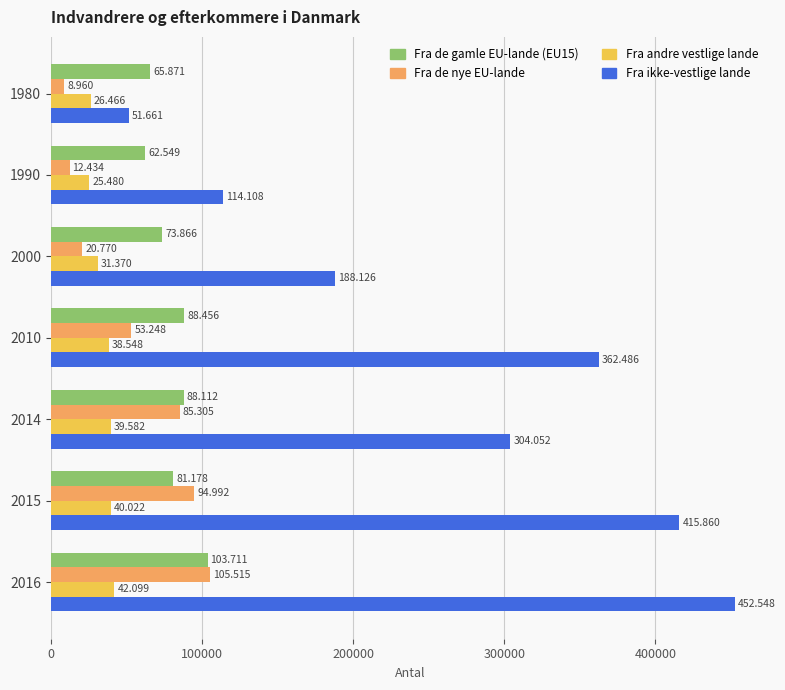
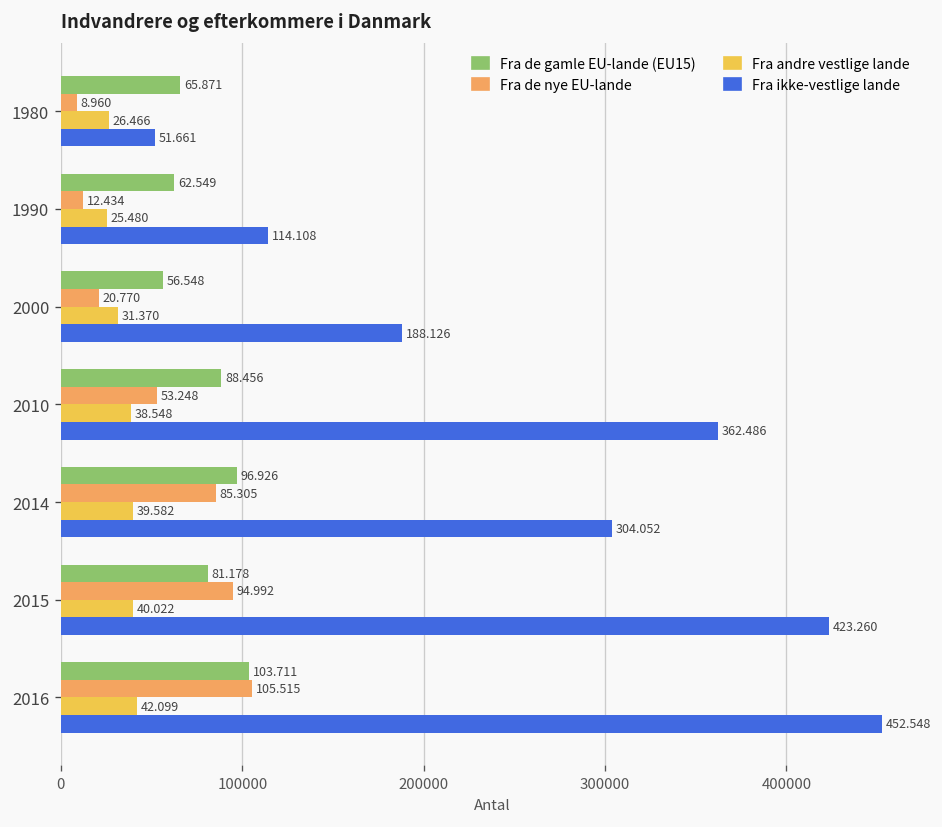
  {
    "Fra de gamle EU-lande (EU15)": {
-     "2000": 73.866,
-     "2014": 88.112
+     "2000": 56.548,
+     "2014": 96.926
    },
    "Fra ikke-vestlige lande": {
-     "2015": 415.860
+     "2015": 423.260
    }
  }
